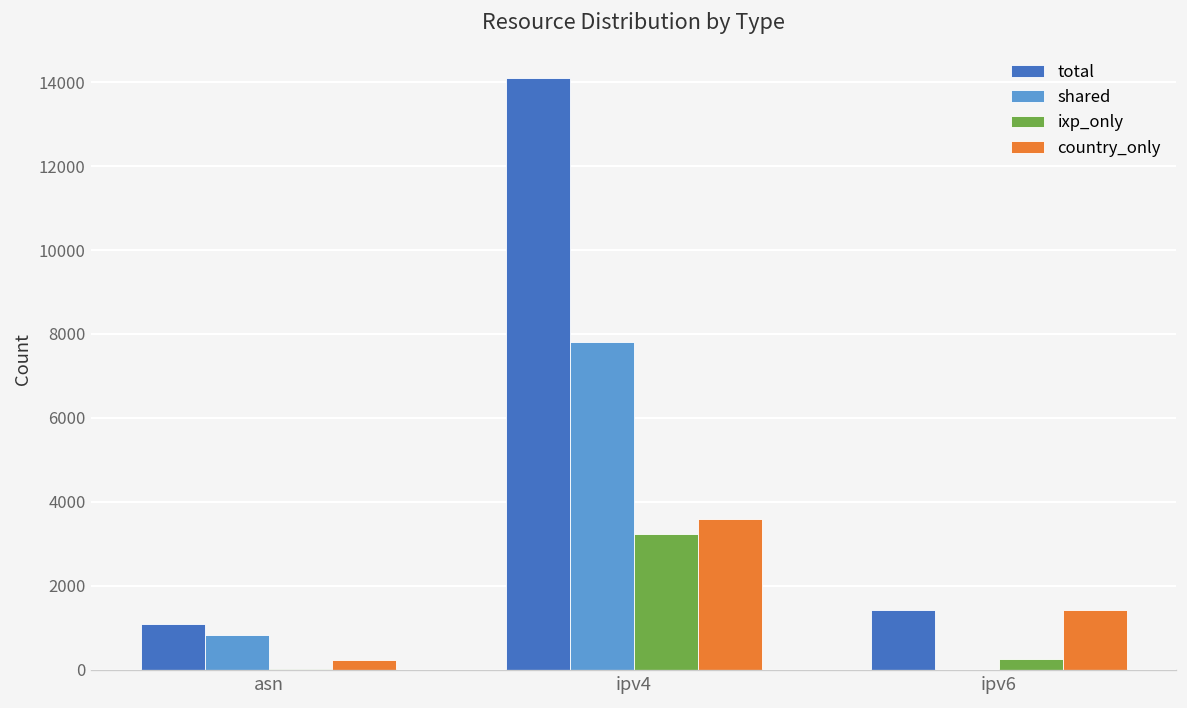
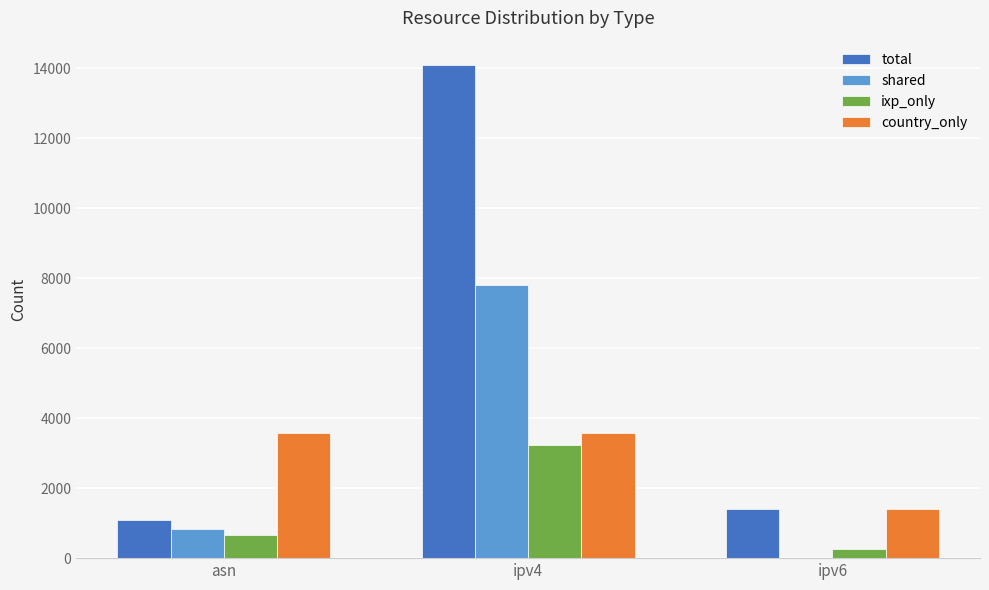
  {
    "ixp_only": {
-     "asn": 0,
+     "asn": 700,
      "ipv4": 3200,
      "ipv6": 300
    },
    "country_only": {
-     "asn": 200,
+     "asn": 3600,
      "ipv4": 3600,
      "ipv6": 1400
    }
  }
